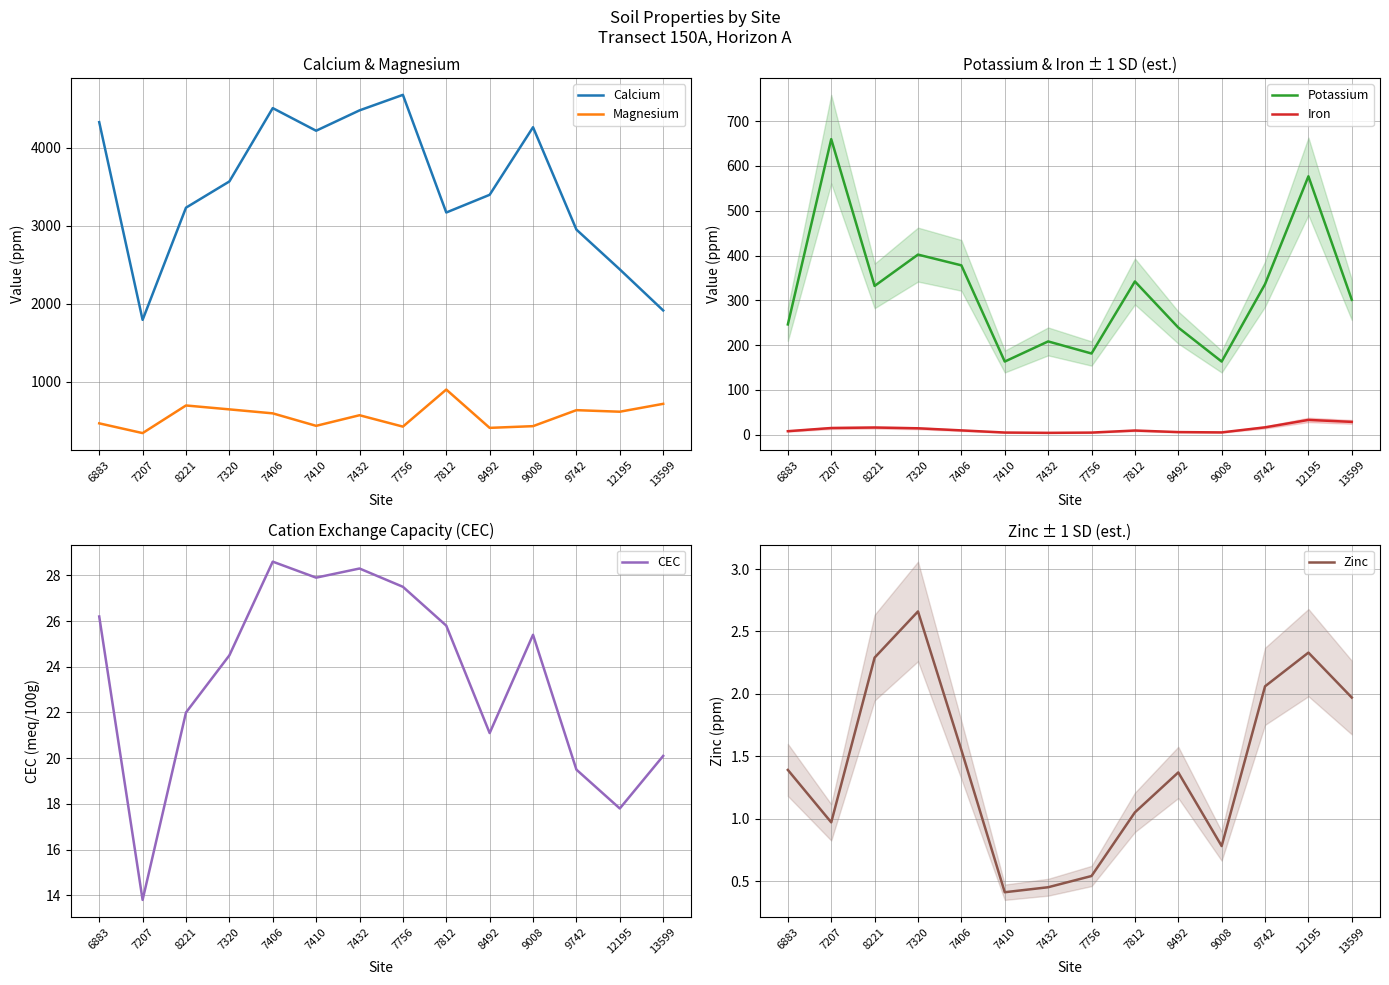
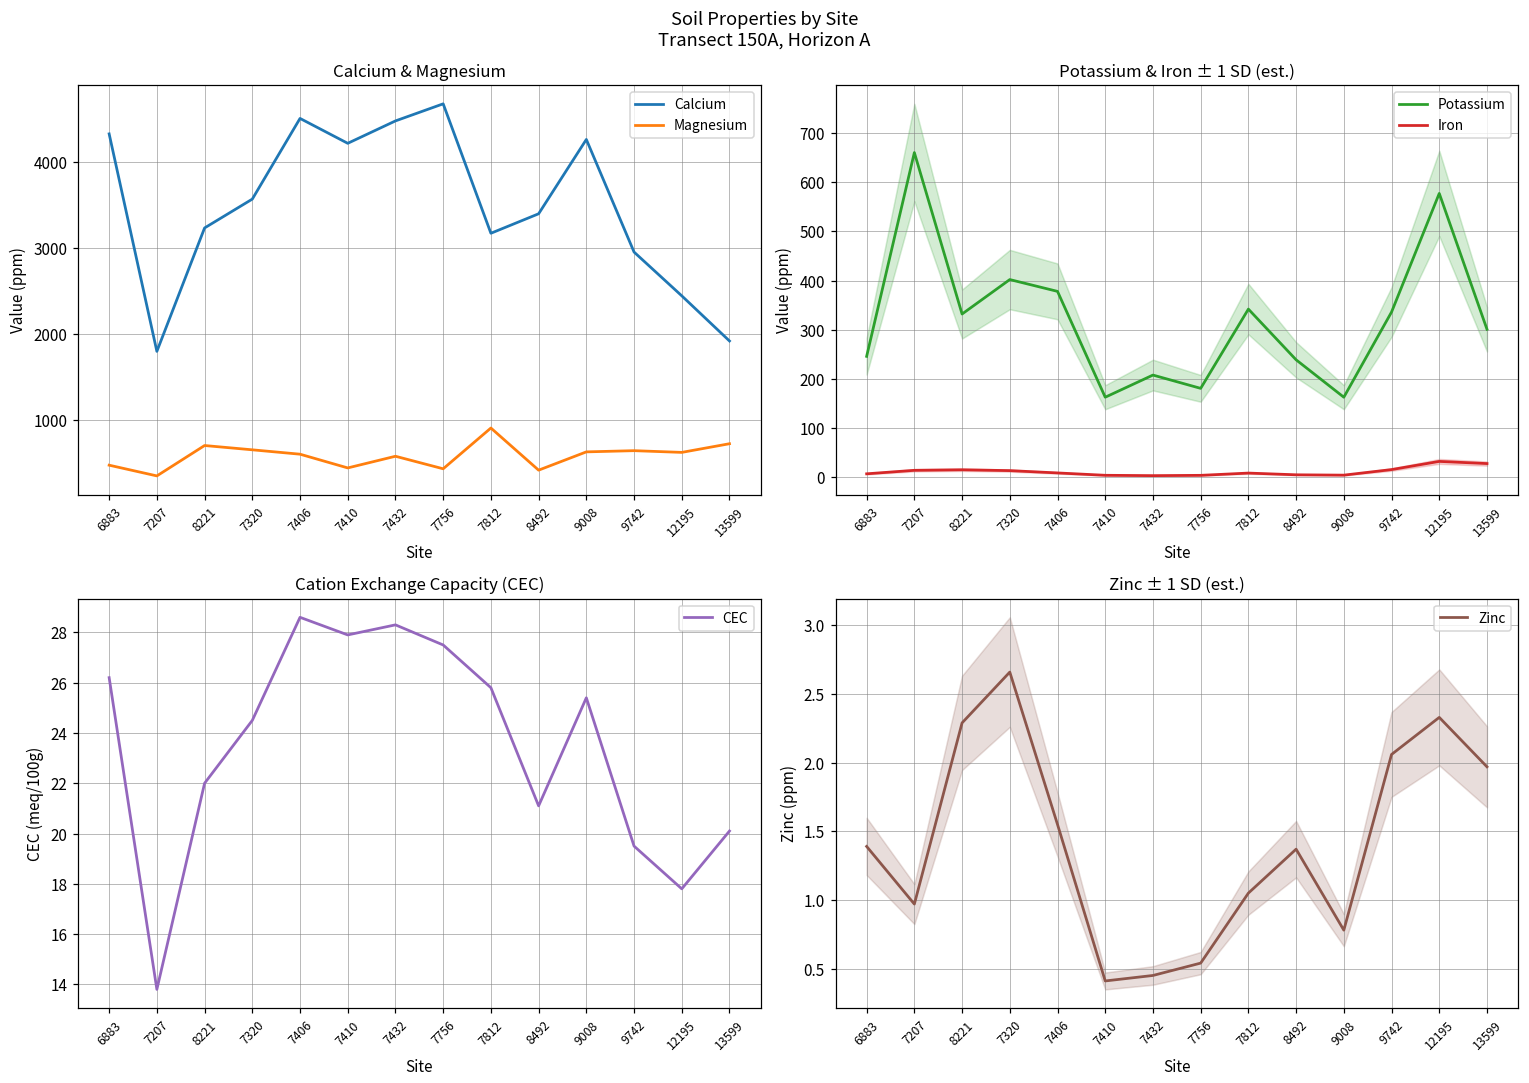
  {
    "Calcium & Magnesium": {
      "Calcium": {
        "6883": 4300,
        "7207": 1800,
        "8221": 3200,
        "7320": 3600,
        "7406": 4500,
        "7410": 4200,
        "7432": 4500,
        "7756": 4700,
        "7812": 3200,
        "8492": 3400,
        "9008": 4300,
        "9742": 3000,
        "12195": 2400,
        "13599": 1900
      },
      "Magnesium": {
        "6883": 500,
        "7207": 300,
        "8221": 700,
        "7320": 600,
        "7406": 600,
        "7410": 400,
        "7432": 600,
        "7756": 400,
        "7812": 900,
        "8492": 400,
-       "9008": 400,
+       "9008": 600,
        "9742": 600,
        "12195": 600,
        "13599": 700
      }
    },
    "Cation Exchange Capacity (CEC)": {
      "6883": 26.2,
      "7207": 13.8,
      "8221": 22.0,
      "7320": 24.5,
      "7406": 28.6,
      "7410": 27.9,
      "7432": 28.3,
      "7756": 27.5,
      "7812": 25.8,
      "8492": 21.1,
      "9008": 25.4,
      "9742": 19.5,
      "12195": 17.8,
      "13599": 20.1
    }
  }
